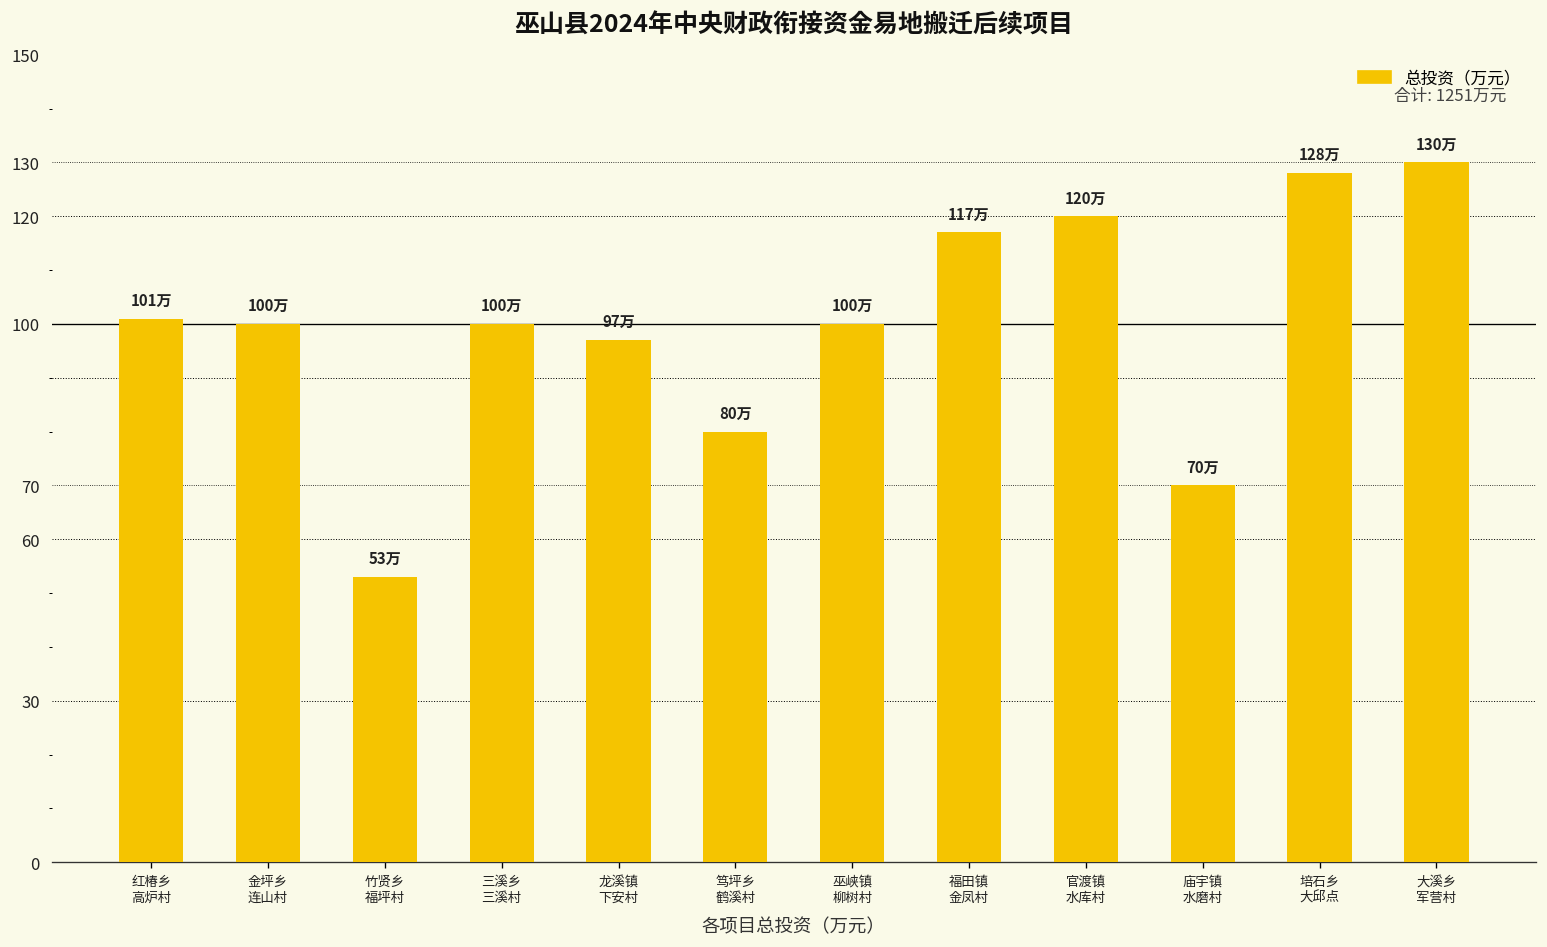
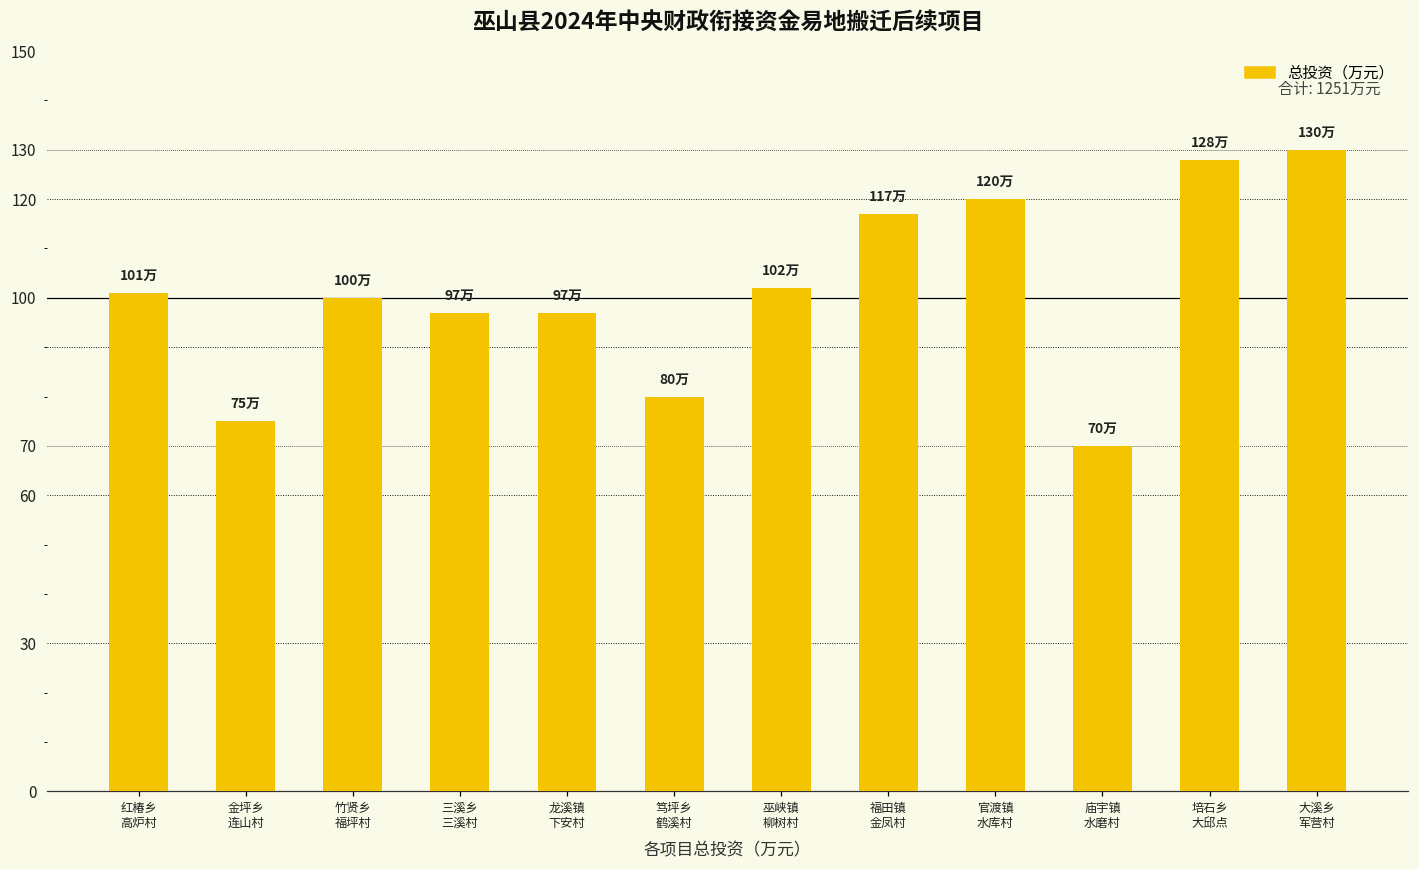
  {
    "红椿乡 高炉村": "101万",
-   "金坪乡 连山村": "100万",
-   "竹贤乡 福坪村": "53万",
-   "三溪乡 三溪村": "100万",
+   "金坪乡 连山村": "75万",
+   "竹贤乡 福坪村": "100万",
+   "三溪乡 三溪村": "97万",
    "龙溪镇 下安村": "97万",
    "笃坪乡 鹤溪村": "80万",
-   "巫峡镇 柳树村": "100万",
+   "巫峡镇 柳树村": "102万",
    "福田镇 金凤村": "117万",
    "官渡镇 水库村": "120万",
    "庙宇镇 水磨村": "70万",
    "培石乡 大邱点": "128万",
    "大溪乡 军营村": "130万"
  }
